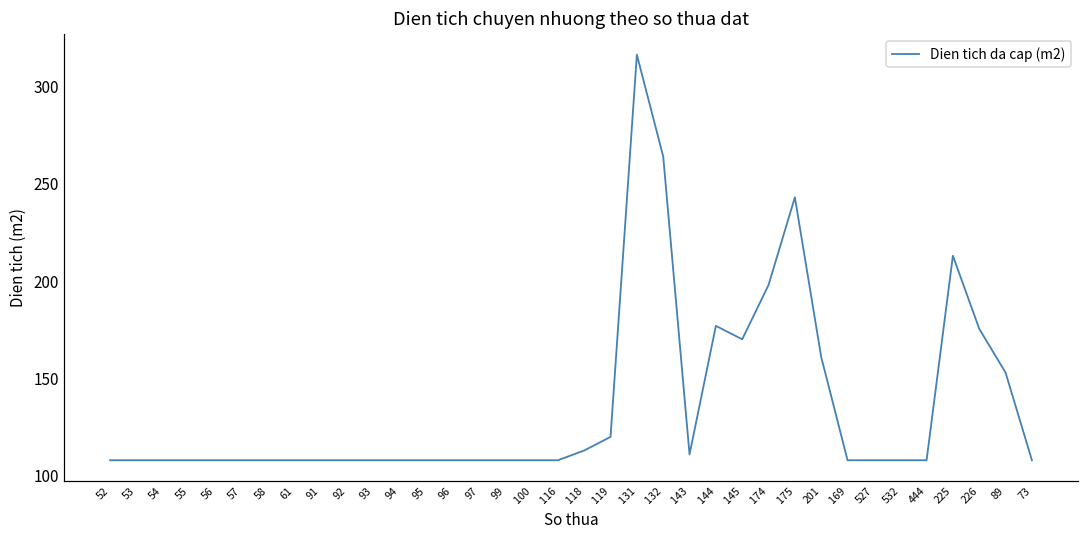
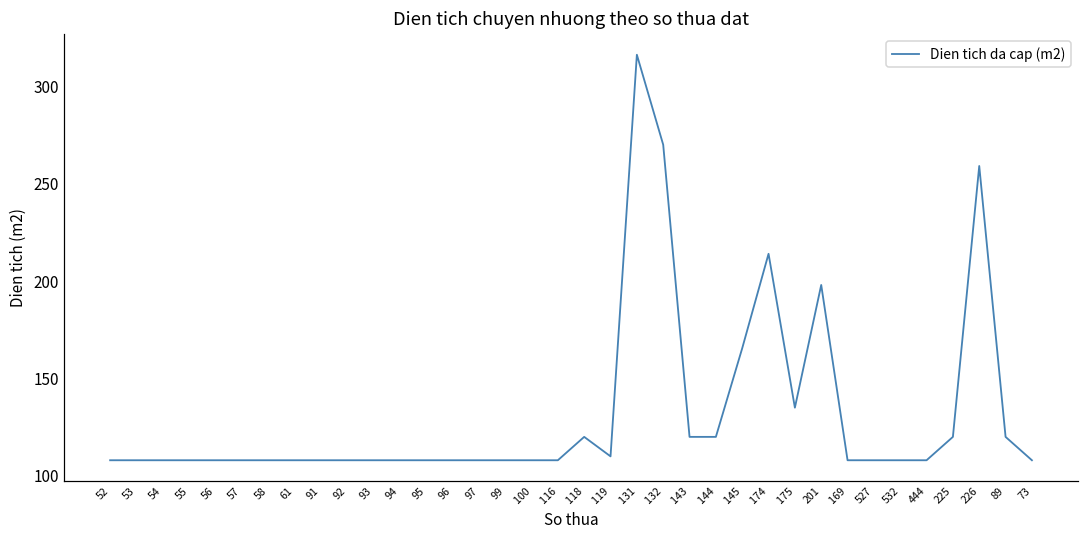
  {
    "52": 108,
    "53": 108,
    "54": 108,
    "55": 108,
    "56": 108,
    "57": 108,
    "58": 108,
    "61": 108,
    "91": 108,
    "92": 108,
    "93": 108,
    "94": 108,
    "95": 108,
    "96": 108,
    "97": 108,
    "99": 108,
    "100": 108,
    "116": 108,
-   "118": 113,
-   "119": 120,
+   "118": 120,
+   "119": 110,
    "131": 316,
-   "132": 264,
-   "143": 111,
-   "144": 177,
-   "145": 170,
-   "174": 198,
-   "175": 243,
-   "201": 161,
+   "132": 270,
+   "143": 120,
+   "144": 120,
+   "145": 166,
+   "174": 214,
+   "175": 135,
+   "201": 198,
    "169": 108,
    "527": 108,
    "532": 108,
    "444": 108,
-   "225": 213,
-   "226": 176,
-   "89": 153,
+   "225": 120,
+   "226": 259,
+   "89": 120,
    "73": 108
  }
